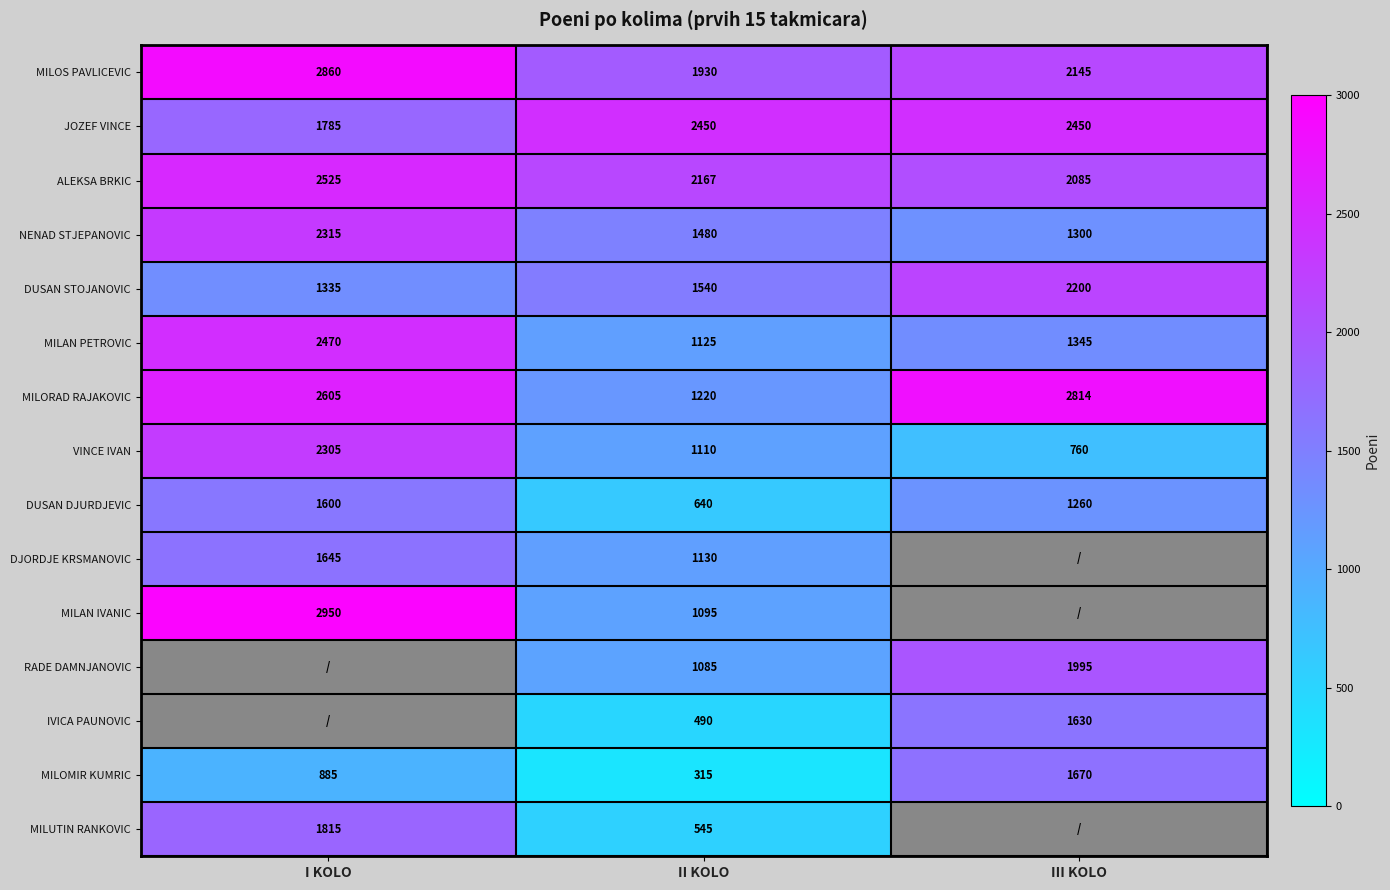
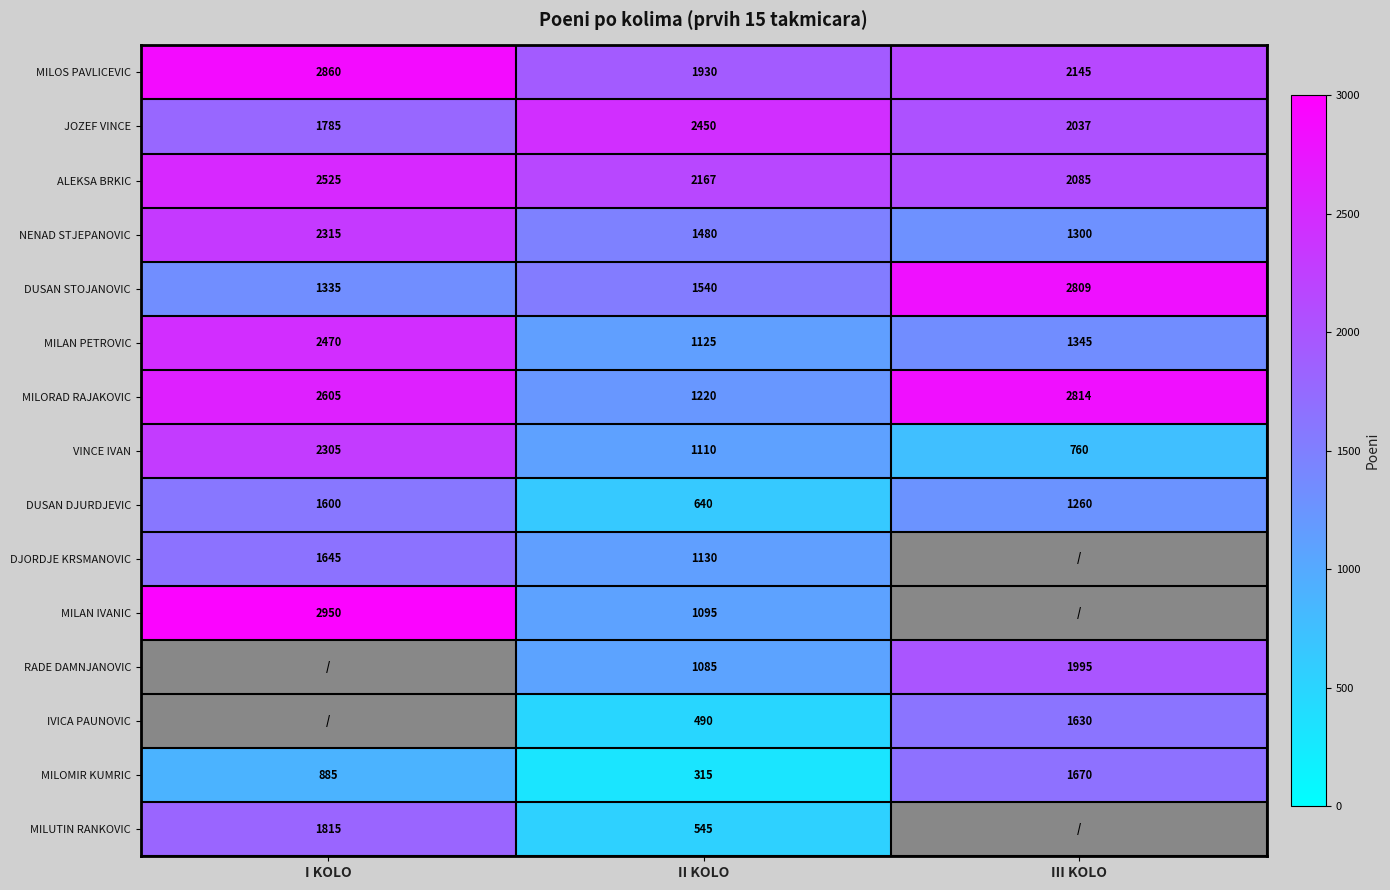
  {
    "MILOS PAVLICEVIC": {
      "I KOLO": 2860,
      "II KOLO": 1930,
      "III KOLO": 2145
    },
    "JOZEF VINCE": {
      "I KOLO": 1785,
      "II KOLO": 2450,
-     "III KOLO": 2450
+     "III KOLO": 2037
    },
    "ALEKSA BRKIC": {
      "I KOLO": 2525,
      "II KOLO": 2167,
      "III KOLO": 2085
    },
    "NENAD STJEPANOVIC": {
      "I KOLO": 2315,
      "II KOLO": 1480,
      "III KOLO": 1300
    },
    "DUSAN STOJANOVIC": {
      "I KOLO": 1335,
      "II KOLO": 1540,
-     "III KOLO": 2200
+     "III KOLO": 2809
    },
    "MILAN PETROVIC": {
      "I KOLO": 2470,
      "II KOLO": 1125,
      "III KOLO": 1345
    },
    "MILORAD RAJAKOVIC": {
      "I KOLO": 2605,
      "II KOLO": 1220,
      "III KOLO": 2814
    },
    "VINCE IVAN": {
      "I KOLO": 2305,
      "II KOLO": 1110,
      "III KOLO": 760
    },
    "DUSAN DJURDJEVIC": {
      "I KOLO": 1600,
      "II KOLO": 640,
      "III KOLO": 1260
    },
    "DJORDJE KRSMANOVIC": {
      "I KOLO": 1645,
      "II KOLO": 1130
    },
    "MILAN IVANIC": {
      "I KOLO": 2950,
      "II KOLO": 1095
    },
    "RADE DAMNJANOVIC": {
      "II KOLO": 1085,
      "III KOLO": 1995
    },
    "IVICA PAUNOVIC": {
      "II KOLO": 490,
      "III KOLO": 1630
    },
    "MILOMIR KUMRIC": {
      "I KOLO": 885,
      "II KOLO": 315,
      "III KOLO": 1670
    },
    "MILUTIN RANKOVIC": {
      "I KOLO": 1815,
      "II KOLO": 545
    }
  }
